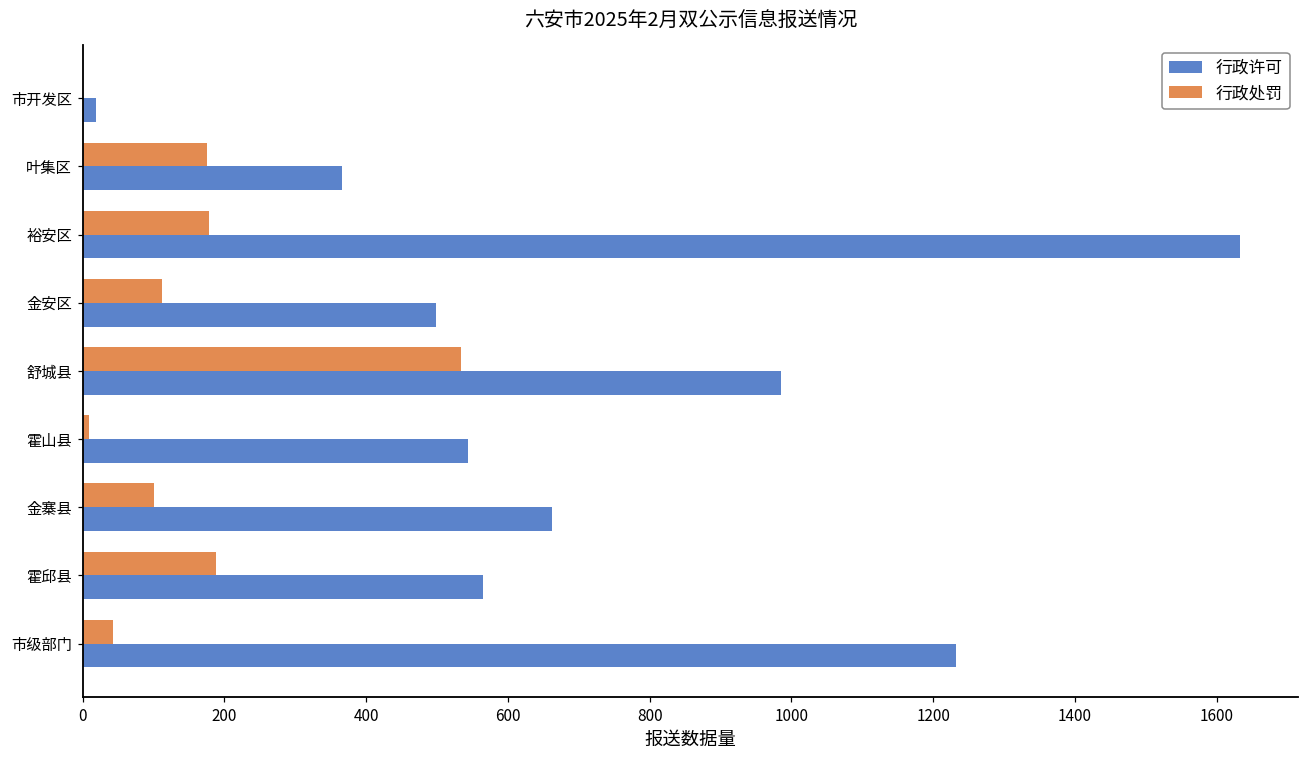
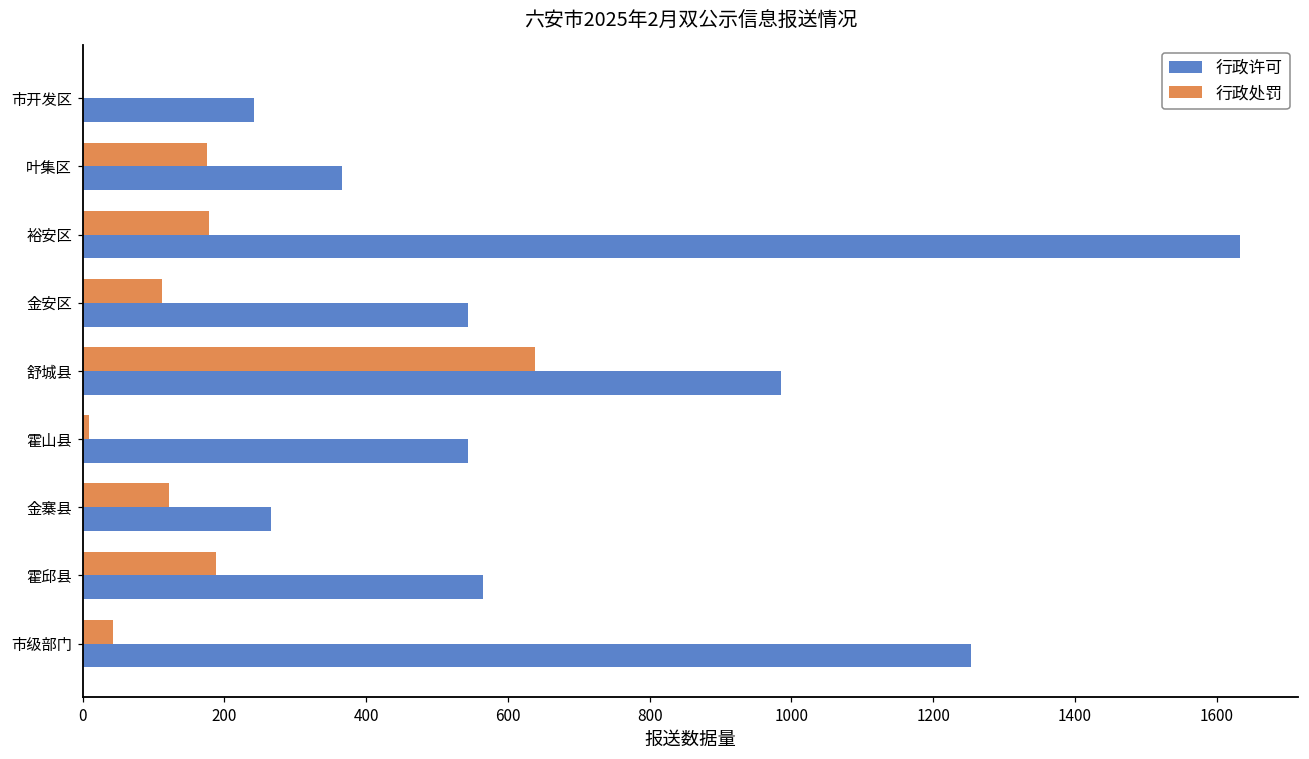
  {
    "行政许可": {
-     "市开发区": 20,
+     "市开发区": 240,
      "叶集区": 370,
      "裕安区": 1630,
-     "金安区": 500,
+     "金安区": 540,
      "舒城县": 990,
      "霍山县": 540,
-     "金寨县": 660,
+     "金寨县": 270,
      "霍邱县": 570,
-     "市级部门": 1230
+     "市级部门": 1250
    },
    "行政处罚": {
      "市开发区": 0,
      "叶集区": 180,
      "裕安区": 180,
      "金安区": 110,
-     "舒城县": 530,
+     "舒城县": 640,
      "霍山县": 10,
-     "金寨县": 100,
+     "金寨县": 120,
      "霍邱县": 190,
      "市级部门": 40
    }
  }
